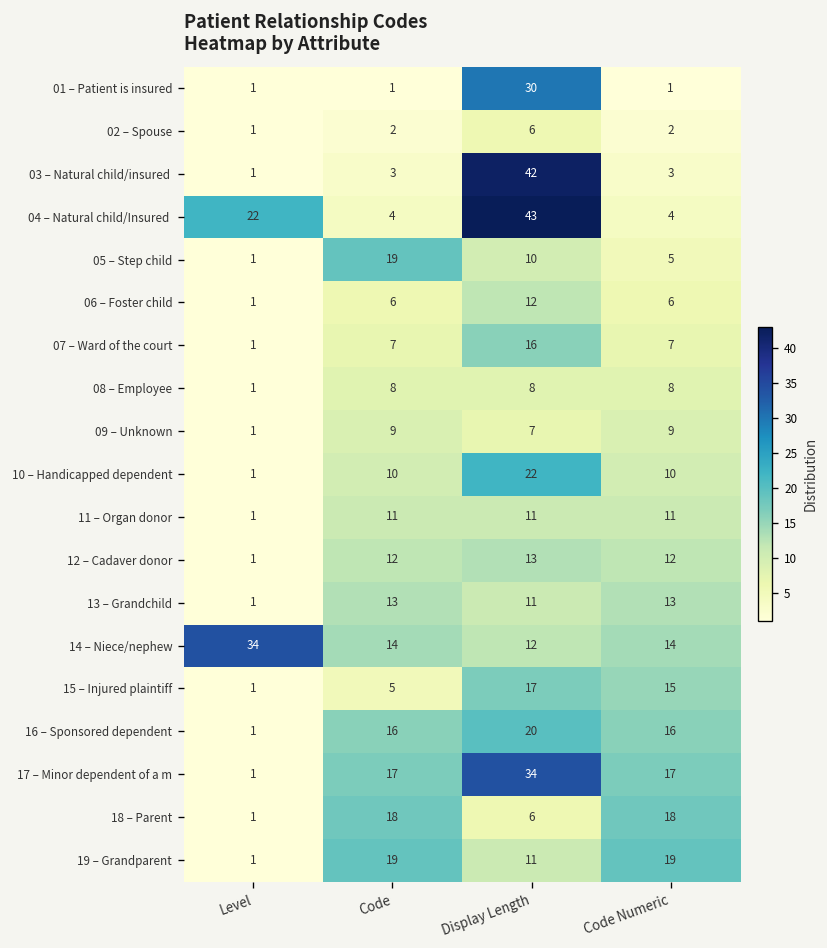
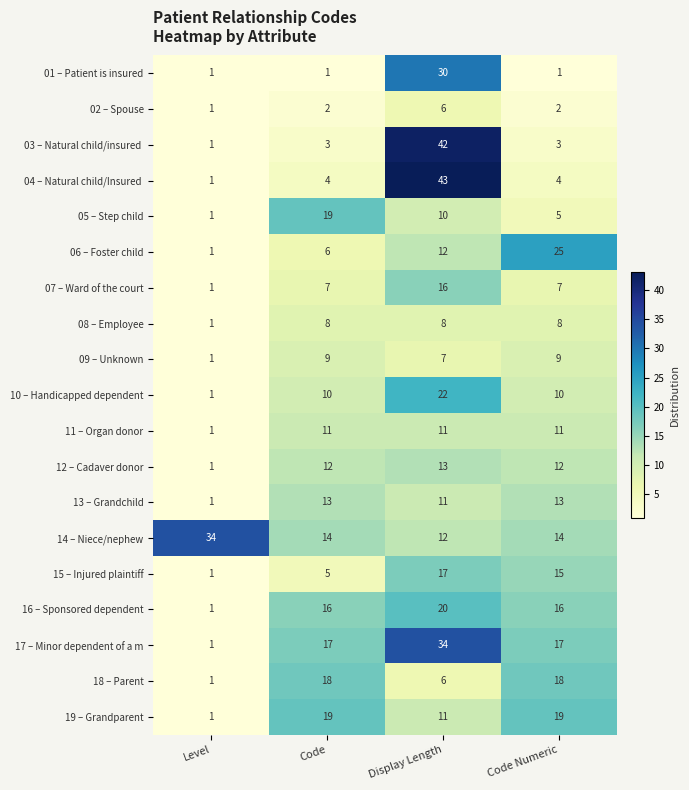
  {
    "01 – Patient is insured": {
      "Level": 1,
      "Code": 1,
      "Display Length": 30,
      "Code Numeric": 1
    },
    "02 – Spouse": {
      "Level": 1,
      "Code": 2,
      "Display Length": 6,
      "Code Numeric": 2
    },
    "03 – Natural child/insured": {
      "Level": 1,
      "Code": 3,
      "Display Length": 42,
      "Code Numeric": 3
    },
    "04 – Natural child/Insured": {
-     "Level": 22,
+     "Level": 1,
      "Code": 4,
      "Display Length": 43,
      "Code Numeric": 4
    },
    "05 – Step child": {
      "Level": 1,
      "Code": 19,
      "Display Length": 10,
      "Code Numeric": 5
    },
    "06 – Foster child": {
      "Level": 1,
      "Code": 6,
      "Display Length": 12,
-     "Code Numeric": 6
+     "Code Numeric": 25
    },
    "07 – Ward of the court": {
      "Level": 1,
      "Code": 7,
      "Display Length": 16,
      "Code Numeric": 7
    },
    "08 – Employee": {
      "Level": 1,
      "Code": 8,
      "Display Length": 8,
      "Code Numeric": 8
    },
    "09 – Unknown": {
      "Level": 1,
      "Code": 9,
      "Display Length": 7,
      "Code Numeric": 9
    },
    "10 – Handicapped dependent": {
      "Level": 1,
      "Code": 10,
      "Display Length": 22,
      "Code Numeric": 10
    },
    "11 – Organ donor": {
      "Level": 1,
      "Code": 11,
      "Display Length": 11,
      "Code Numeric": 11
    },
    "12 – Cadaver donor": {
      "Level": 1,
      "Code": 12,
      "Display Length": 13,
      "Code Numeric": 12
    },
    "13 – Grandchild": {
      "Level": 1,
      "Code": 13,
      "Display Length": 11,
      "Code Numeric": 13
    },
    "14 – Niece/nephew": {
      "Level": 34,
      "Code": 14,
      "Display Length": 12,
      "Code Numeric": 14
    },
    "15 – Injured plaintiff": {
      "Level": 1,
      "Code": 5,
      "Display Length": 17,
      "Code Numeric": 15
    },
    "16 – Sponsored dependent": {
      "Level": 1,
      "Code": 16,
      "Display Length": 20,
      "Code Numeric": 16
    },
    "17 – Minor dependent of a m": {
      "Level": 1,
      "Code": 17,
      "Display Length": 34,
      "Code Numeric": 17
    },
    "18 – Parent": {
      "Level": 1,
      "Code": 18,
      "Display Length": 6,
      "Code Numeric": 18
    },
    "19 – Grandparent": {
      "Level": 1,
      "Code": 19,
      "Display Length": 11,
      "Code Numeric": 19
    }
  }
